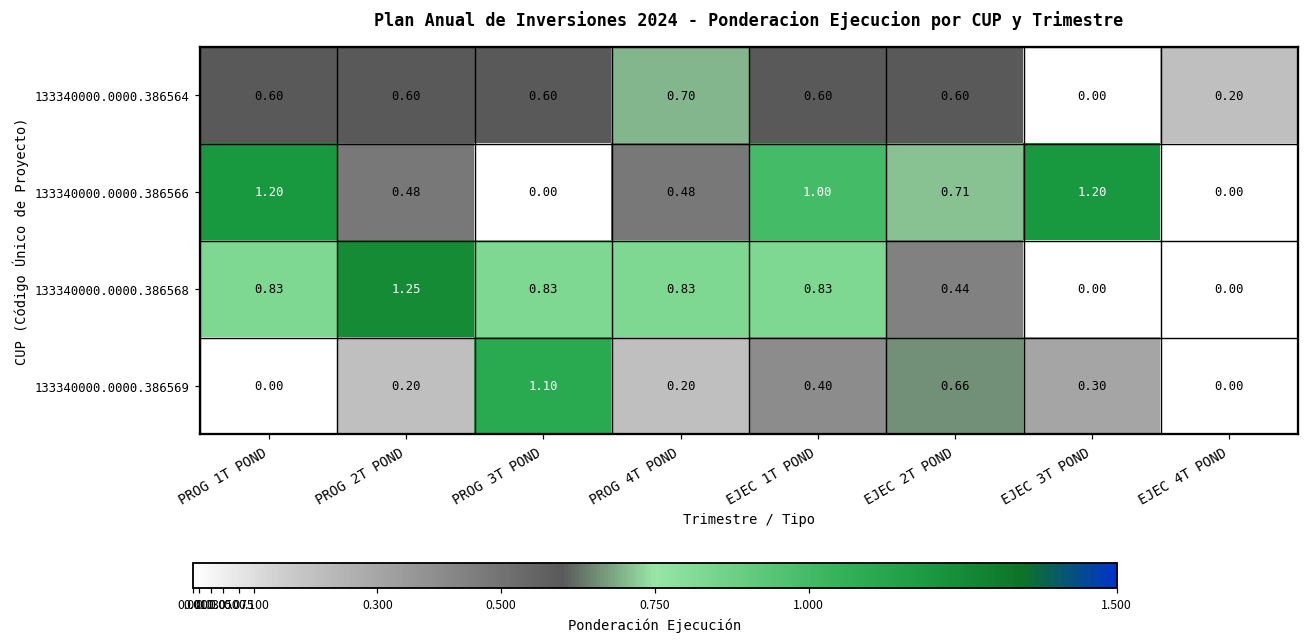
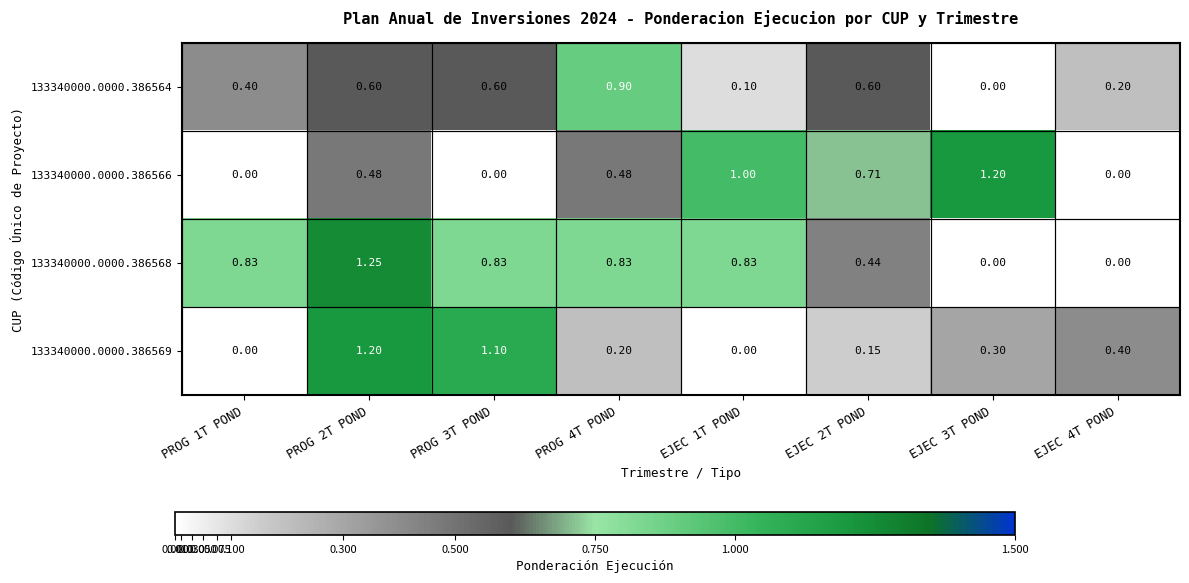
  {
    "133340000.0000.386564": {
-     "PROG 1T POND": 0.60,
+     "PROG 1T POND": 0.40,
      "PROG 2T POND": 0.60,
      "PROG 3T POND": 0.60,
-     "PROG 4T POND": 0.70,
-     "EJEC 1T POND": 0.60,
+     "PROG 4T POND": 0.90,
+     "EJEC 1T POND": 0.10,
      "EJEC 2T POND": 0.60,
      "EJEC 3T POND": 0.00,
      "EJEC 4T POND": 0.20
    },
    "133340000.0000.386566": {
-     "PROG 1T POND": 1.20,
+     "PROG 1T POND": 0.00,
      "PROG 2T POND": 0.48,
      "PROG 3T POND": 0.00,
      "PROG 4T POND": 0.48,
      "EJEC 1T POND": 1.00,
      "EJEC 2T POND": 0.71,
      "EJEC 3T POND": 1.20,
      "EJEC 4T POND": 0.00
    },
    "133340000.0000.386568": {
      "PROG 1T POND": 0.83,
      "PROG 2T POND": 1.25,
      "PROG 3T POND": 0.83,
      "PROG 4T POND": 0.83,
      "EJEC 1T POND": 0.83,
      "EJEC 2T POND": 0.44,
      "EJEC 3T POND": 0.00,
      "EJEC 4T POND": 0.00
    },
    "133340000.0000.386569": {
      "PROG 1T POND": 0.00,
-     "PROG 2T POND": 0.20,
+     "PROG 2T POND": 1.20,
      "PROG 3T POND": 1.10,
      "PROG 4T POND": 0.20,
-     "EJEC 1T POND": 0.40,
-     "EJEC 2T POND": 0.66,
+     "EJEC 1T POND": 0.00,
+     "EJEC 2T POND": 0.15,
      "EJEC 3T POND": 0.30,
-     "EJEC 4T POND": 0.00
+     "EJEC 4T POND": 0.40
    }
  }
